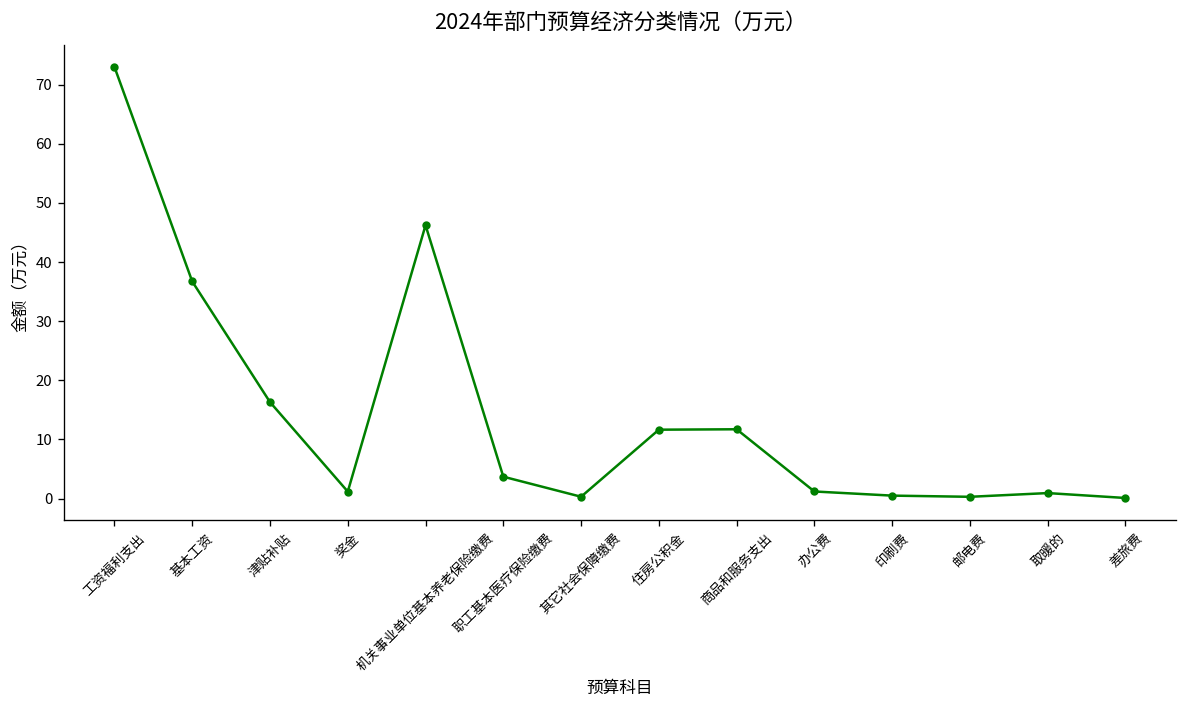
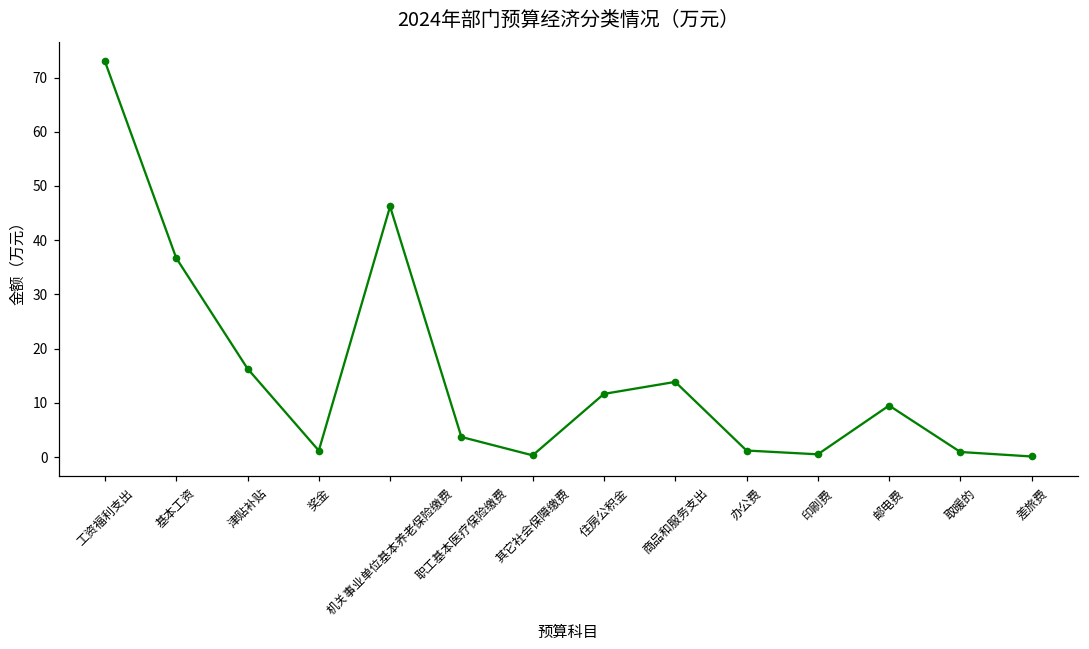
  {
    "工资福利支出": 73,
    "基本工资": 37,
    "津贴补贴": 16,
    "奖金": 1,
    "机关事业单位基本养老保险缴费": 46,
    "职工基本医疗保险缴费": 4,
    "其它社会保障缴费": 0,
    "住房公积金": 12,
-   "商品和服务支出": 12,
+   "商品和服务支出": 14,
    "办公费": 1,
    "印刷费": 1,
-   "邮电费": 0,
+   "邮电费": 10,
    "取暖的": 1,
    "差旅费": 0
  }
